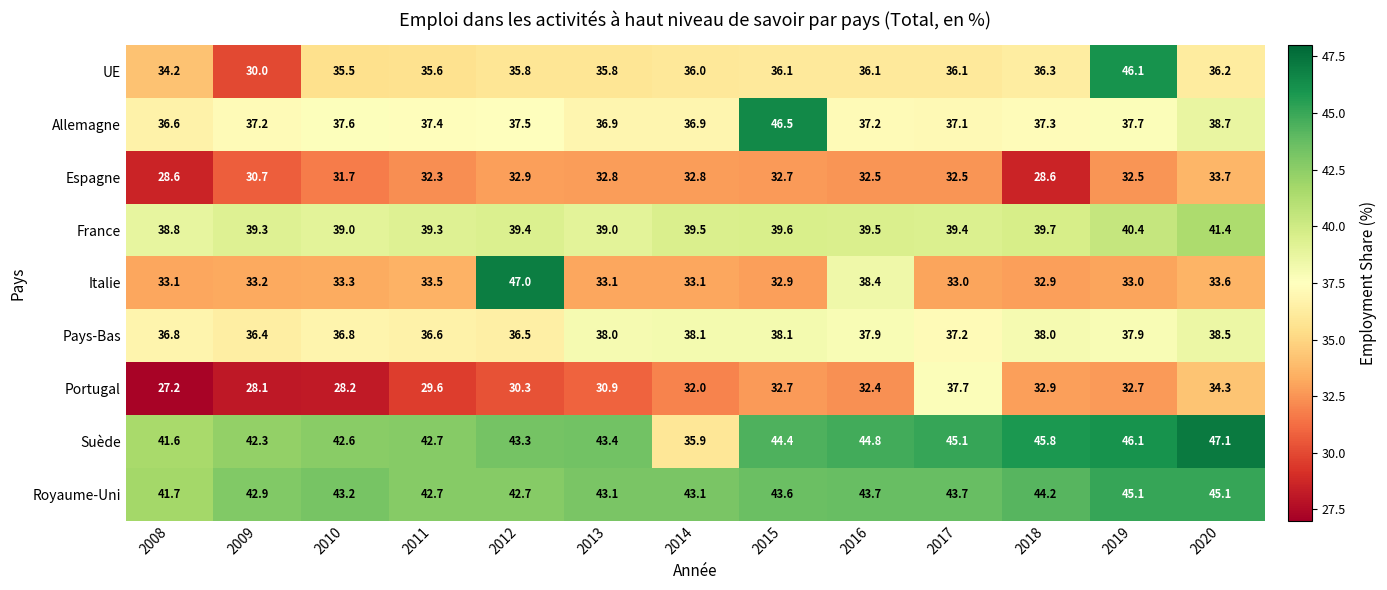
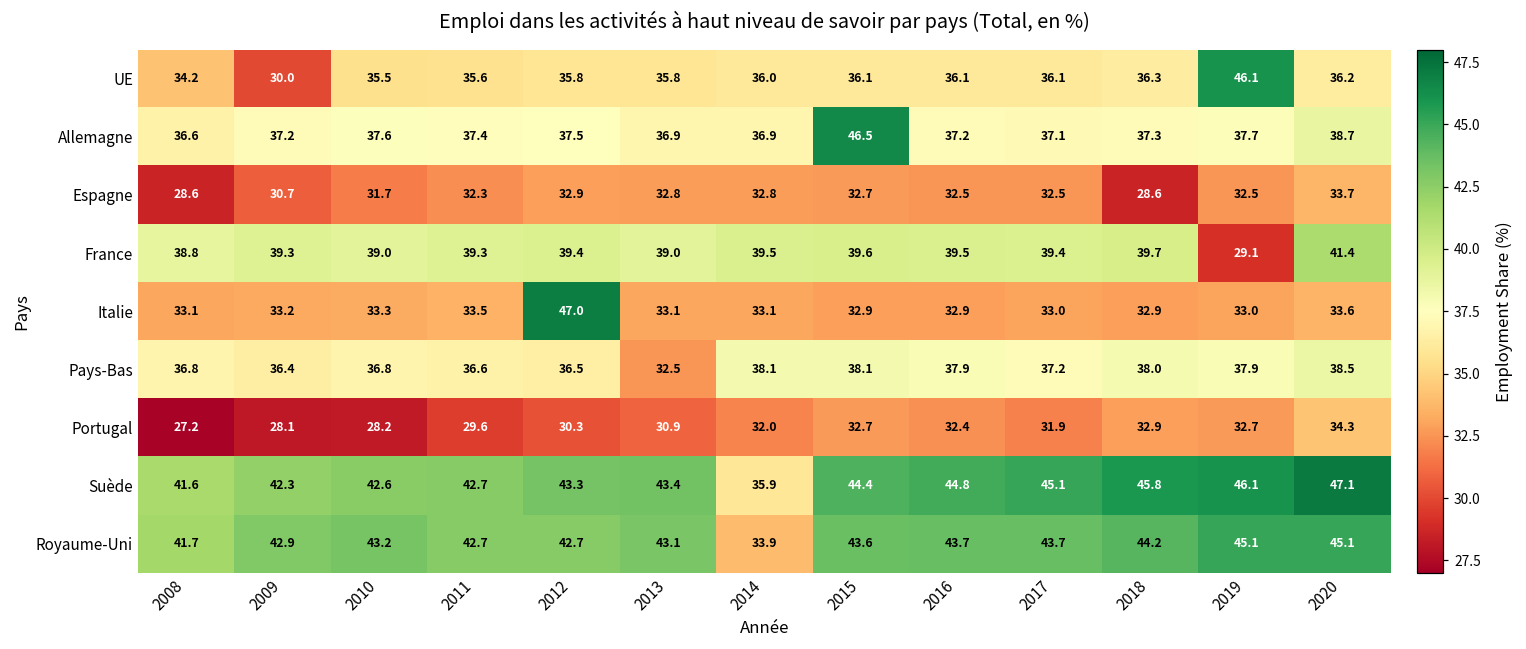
  {
    "UE": {
      "2008": 34.2,
      "2009": 30.0,
      "2010": 35.5,
      "2011": 35.6,
      "2012": 35.8,
      "2013": 35.8,
      "2014": 36.0,
      "2015": 36.1,
      "2016": 36.1,
      "2017": 36.1,
      "2018": 36.3,
      "2019": 46.1,
      "2020": 36.2
    },
    "Allemagne": {
      "2008": 36.6,
      "2009": 37.2,
      "2010": 37.6,
      "2011": 37.4,
      "2012": 37.5,
      "2013": 36.9,
      "2014": 36.9,
      "2015": 46.5,
      "2016": 37.2,
      "2017": 37.1,
      "2018": 37.3,
      "2019": 37.7,
      "2020": 38.7
    },
    "Espagne": {
      "2008": 28.6,
      "2009": 30.7,
      "2010": 31.7,
      "2011": 32.3,
      "2012": 32.9,
      "2013": 32.8,
      "2014": 32.8,
      "2015": 32.7,
      "2016": 32.5,
      "2017": 32.5,
      "2018": 28.6,
      "2019": 32.5,
      "2020": 33.7
    },
    "France": {
      "2008": 38.8,
      "2009": 39.3,
      "2010": 39.0,
      "2011": 39.3,
      "2012": 39.4,
      "2013": 39.0,
      "2014": 39.5,
      "2015": 39.6,
      "2016": 39.5,
      "2017": 39.4,
      "2018": 39.7,
-     "2019": 40.4,
+     "2019": 29.1,
      "2020": 41.4
    },
    "Italie": {
      "2008": 33.1,
      "2009": 33.2,
      "2010": 33.3,
      "2011": 33.5,
      "2012": 47.0,
      "2013": 33.1,
      "2014": 33.1,
      "2015": 32.9,
-     "2016": 38.4,
+     "2016": 32.9,
      "2017": 33.0,
      "2018": 32.9,
      "2019": 33.0,
      "2020": 33.6
    },
    "Pays-Bas": {
      "2008": 36.8,
      "2009": 36.4,
      "2010": 36.8,
      "2011": 36.6,
      "2012": 36.5,
-     "2013": 38.0,
+     "2013": 32.5,
      "2014": 38.1,
      "2015": 38.1,
      "2016": 37.9,
      "2017": 37.2,
      "2018": 38.0,
      "2019": 37.9,
      "2020": 38.5
    },
    "Portugal": {
      "2008": 27.2,
      "2009": 28.1,
      "2010": 28.2,
      "2011": 29.6,
      "2012": 30.3,
      "2013": 30.9,
      "2014": 32.0,
      "2015": 32.7,
      "2016": 32.4,
-     "2017": 37.7,
+     "2017": 31.9,
      "2018": 32.9,
      "2019": 32.7,
      "2020": 34.3
    },
    "Suède": {
      "2008": 41.6,
      "2009": 42.3,
      "2010": 42.6,
      "2011": 42.7,
      "2012": 43.3,
      "2013": 43.4,
      "2014": 35.9,
      "2015": 44.4,
      "2016": 44.8,
      "2017": 45.1,
      "2018": 45.8,
      "2019": 46.1,
      "2020": 47.1
    },
    "Royaume-Uni": {
      "2008": 41.7,
      "2009": 42.9,
      "2010": 43.2,
      "2011": 42.7,
      "2012": 42.7,
      "2013": 43.1,
-     "2014": 43.1,
+     "2014": 33.9,
      "2015": 43.6,
      "2016": 43.7,
      "2017": 43.7,
      "2018": 44.2,
      "2019": 45.1,
      "2020": 45.1
    }
  }
